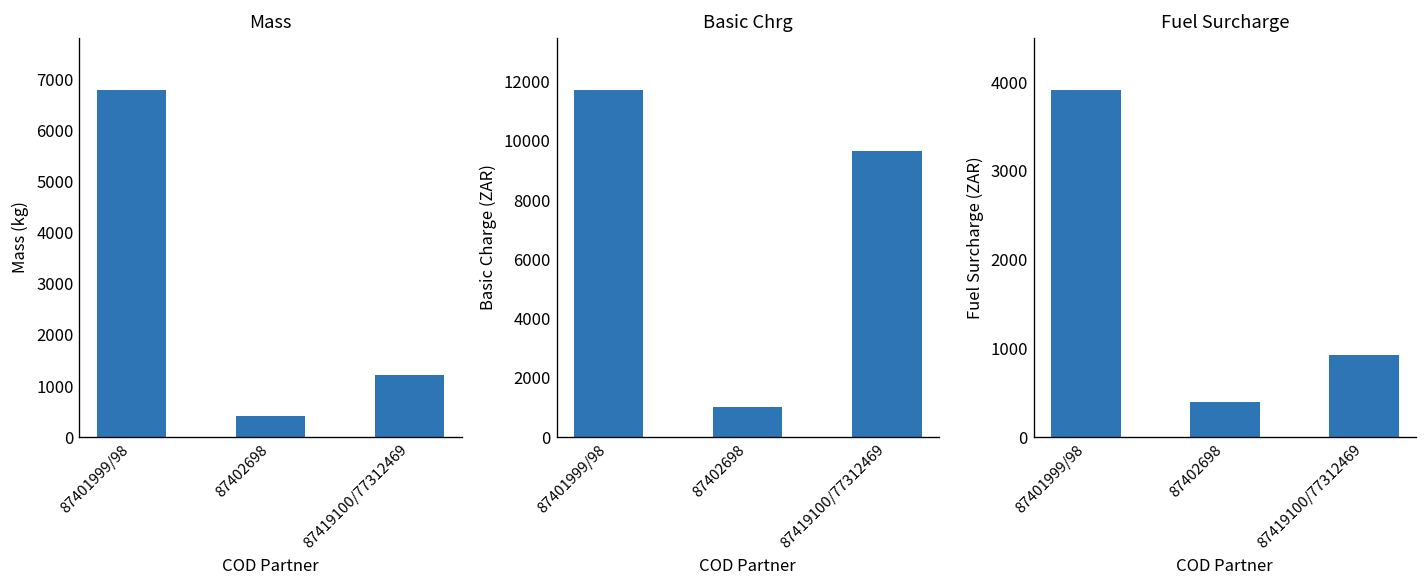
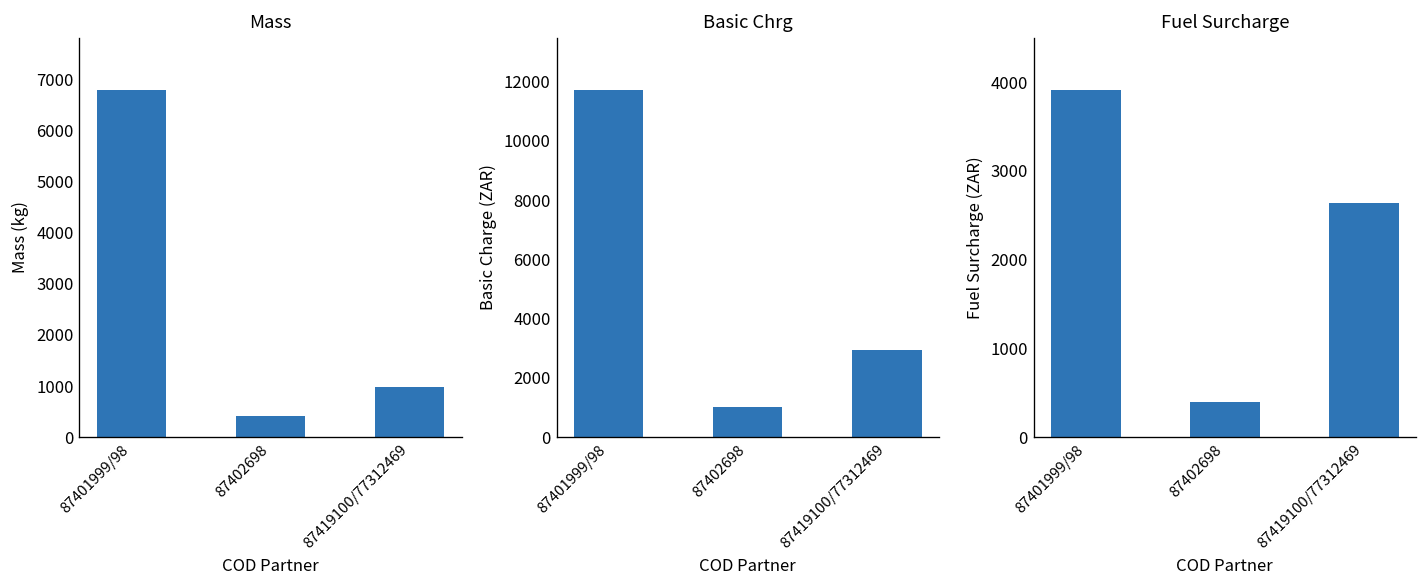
  {
    "Mass": {
      "87401999/98": 6800,
      "87402698": 400,
-     "87419100/77312469": 1200
+     "87419100/77312469": 1000
    },
    "Basic Chrg": {
      "87401999/98": 11700,
      "87402698": 1000,
-     "87419100/77312469": 9700
+     "87419100/77312469": 2900
    },
    "Fuel Surcharge": {
      "87401999/98": 3900,
      "87402698": 400,
-     "87419100/77312469": 900
+     "87419100/77312469": 2600
    }
  }
